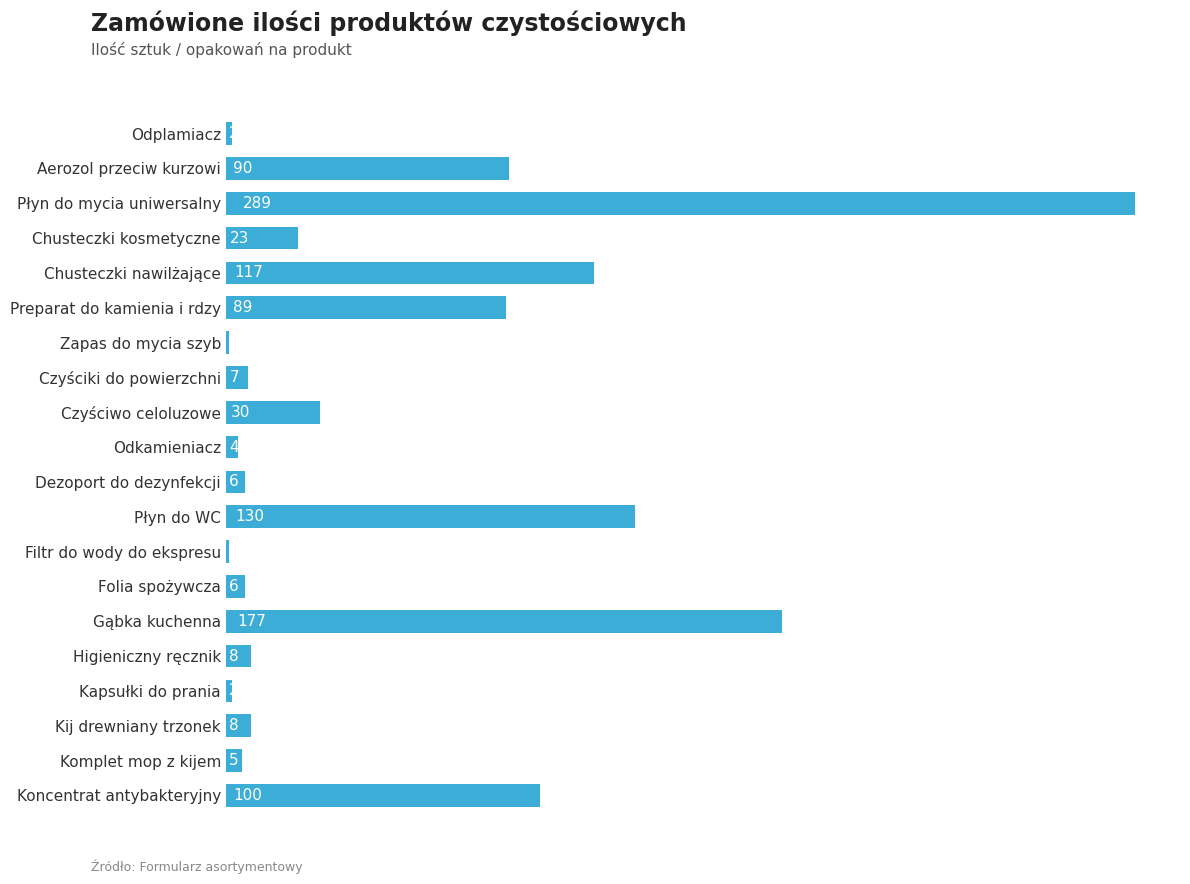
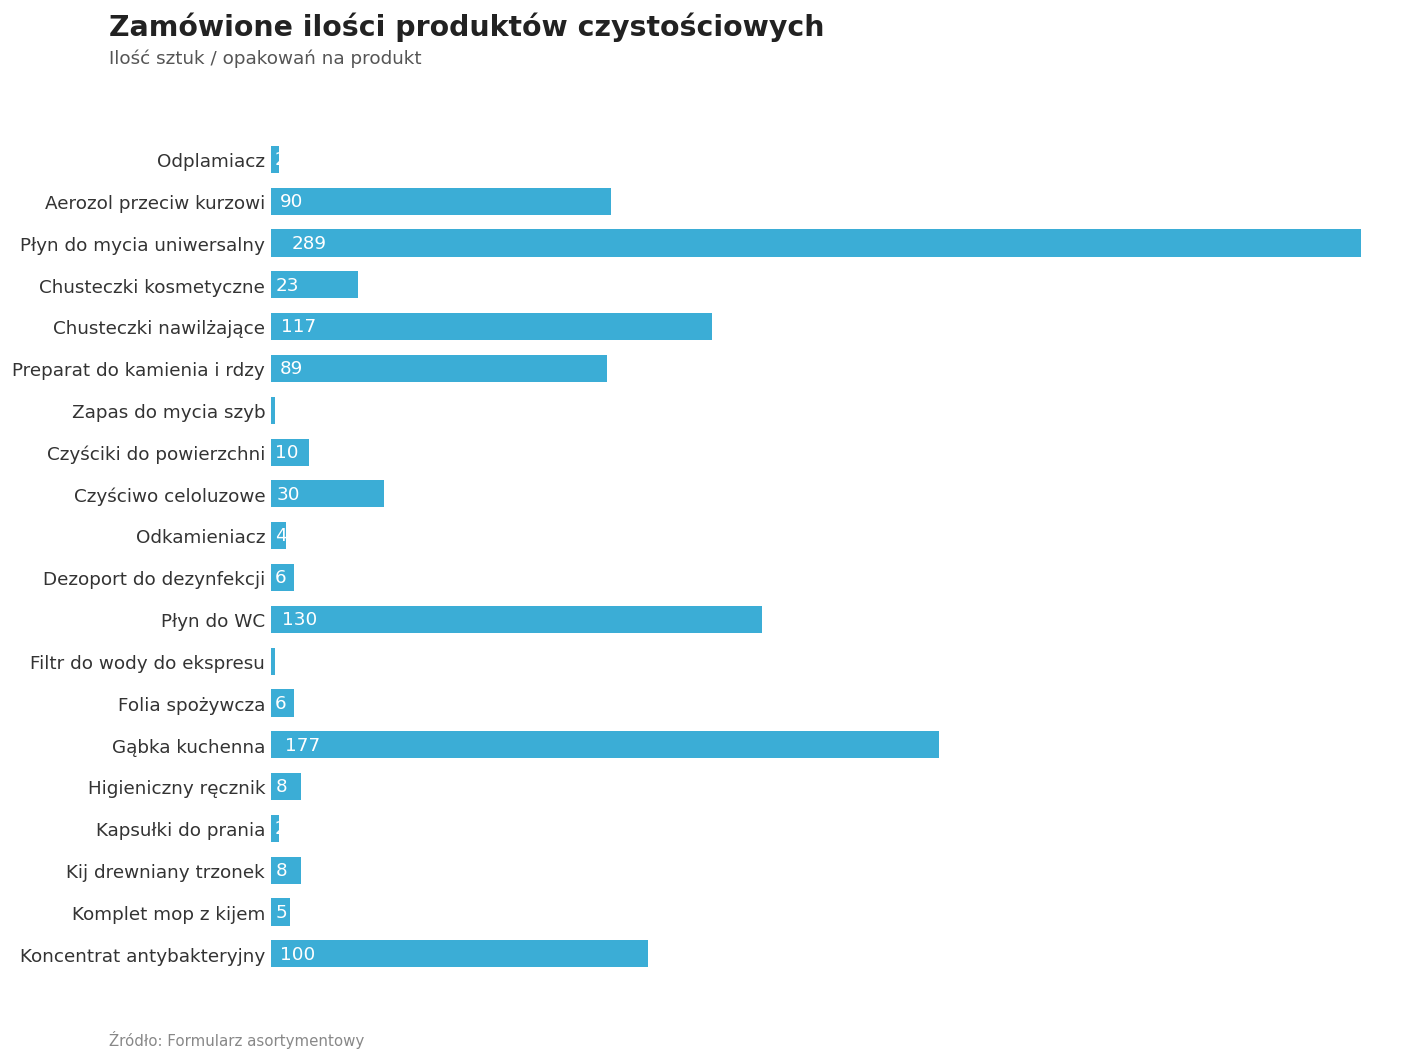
  {
    "Aerozol przeciw kurzowi": 90,
    "Płyn do mycia uniwersalny": 289,
    "Chusteczki kosmetyczne": 23,
    "Chusteczki nawilżające": 117,
    "Preparat do kamienia i rdzy": 89,
-   "Czyściki do powierzchni": 7,
+   "Czyściki do powierzchni": 10,
    "Czyściwo celoluzowe": 30,
    "Odkamieniacz": 4,
    "Dezoport do dezynfekcji": 6,
    "Płyn do WC": 130,
    "Folia spożywcza": 6,
    "Gąbka kuchenna": 177,
    "Higieniczny ręcznik": 8,
    "Kij drewniany trzonek": 8,
    "Komplet mop z kijem": 5,
    "Koncentrat antybakteryjny": 100
  }
